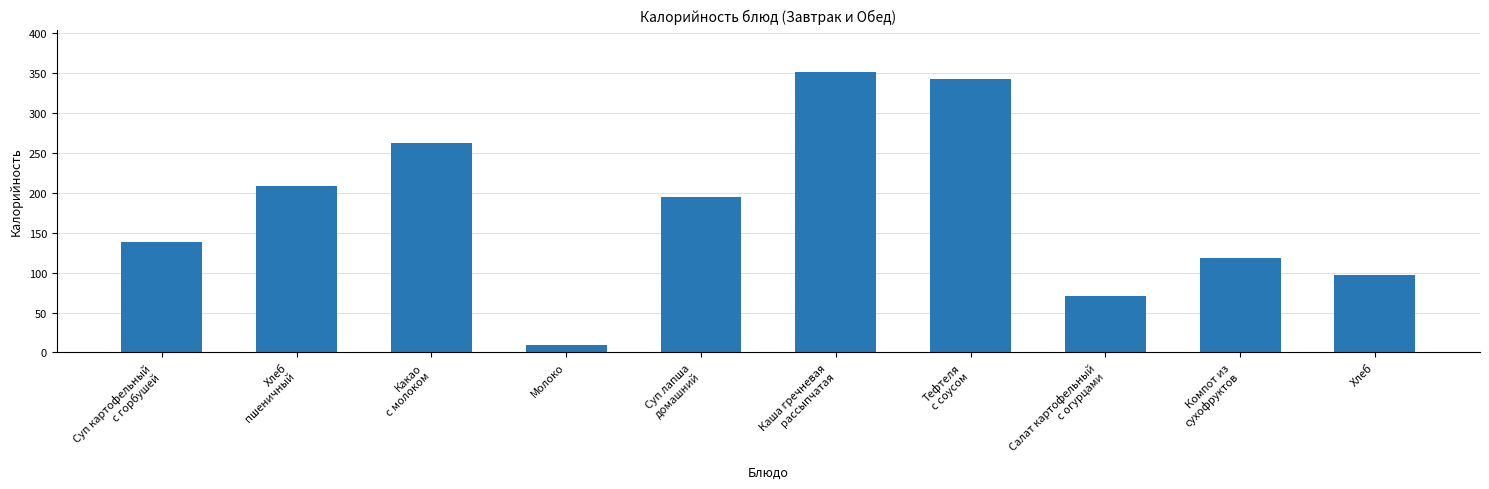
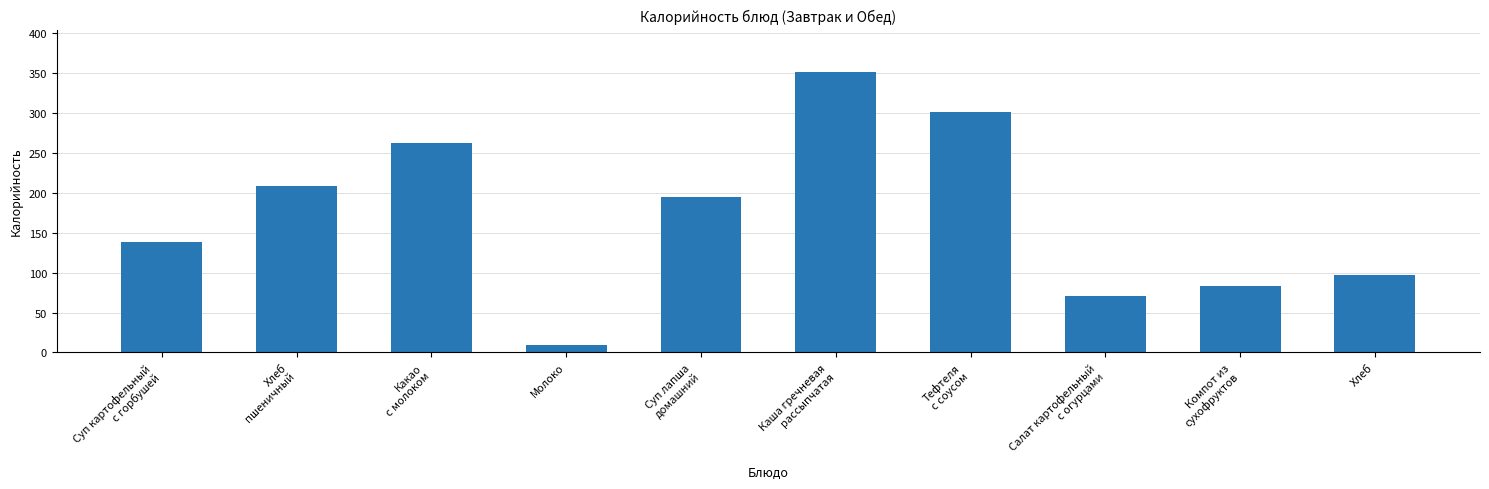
  {
    "Суп картофельный с горбушей": 140,
    "Хлеб пшеничный": 210,
    "Какао с молоком": 260,
    "Молоко": 10,
    "Суп лапша домашний": 190,
    "Каша гречневая рассыпчатая": 350,
-   "Тефтеля с соусом": 340,
+   "Тефтеля с соусом": 300,
    "Салат картофельный с огурцами": 70,
-   "Компот из сухофруктов": 120,
+   "Компот из сухофруктов": 80,
    "Хлеб": 100
  }
